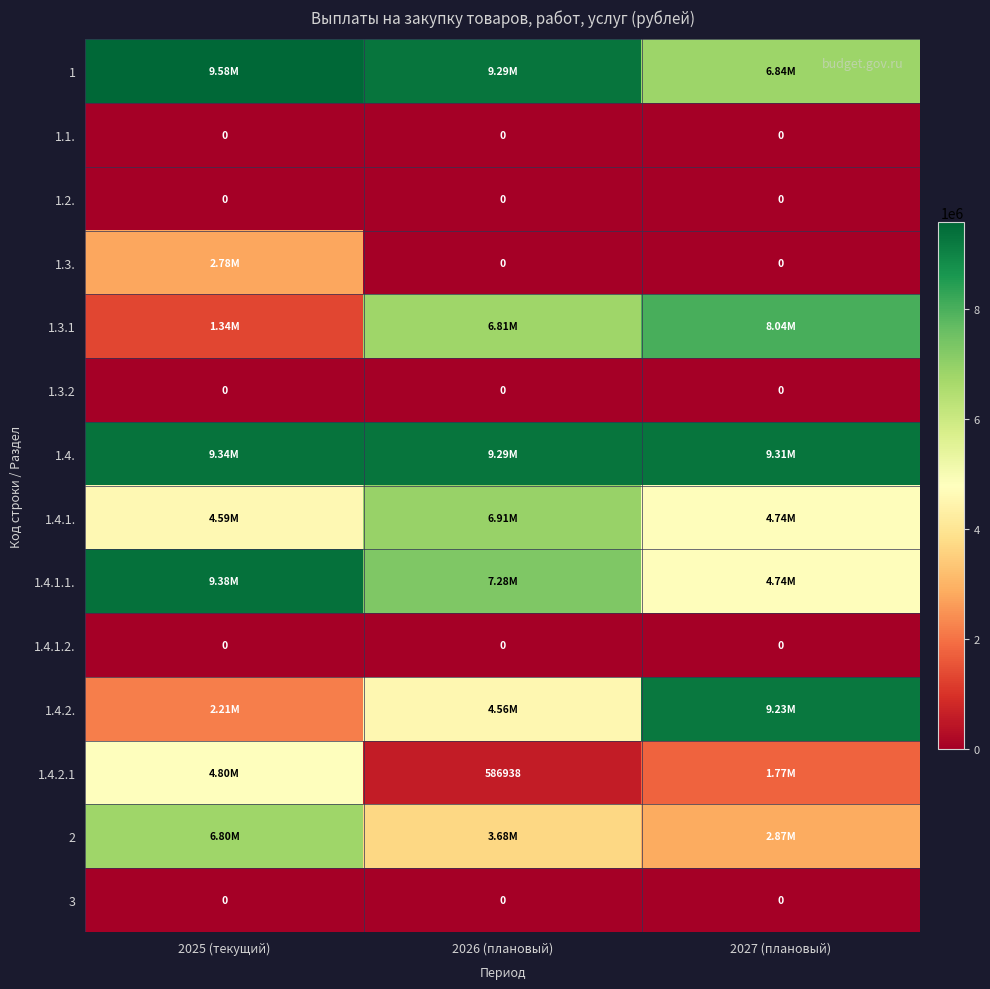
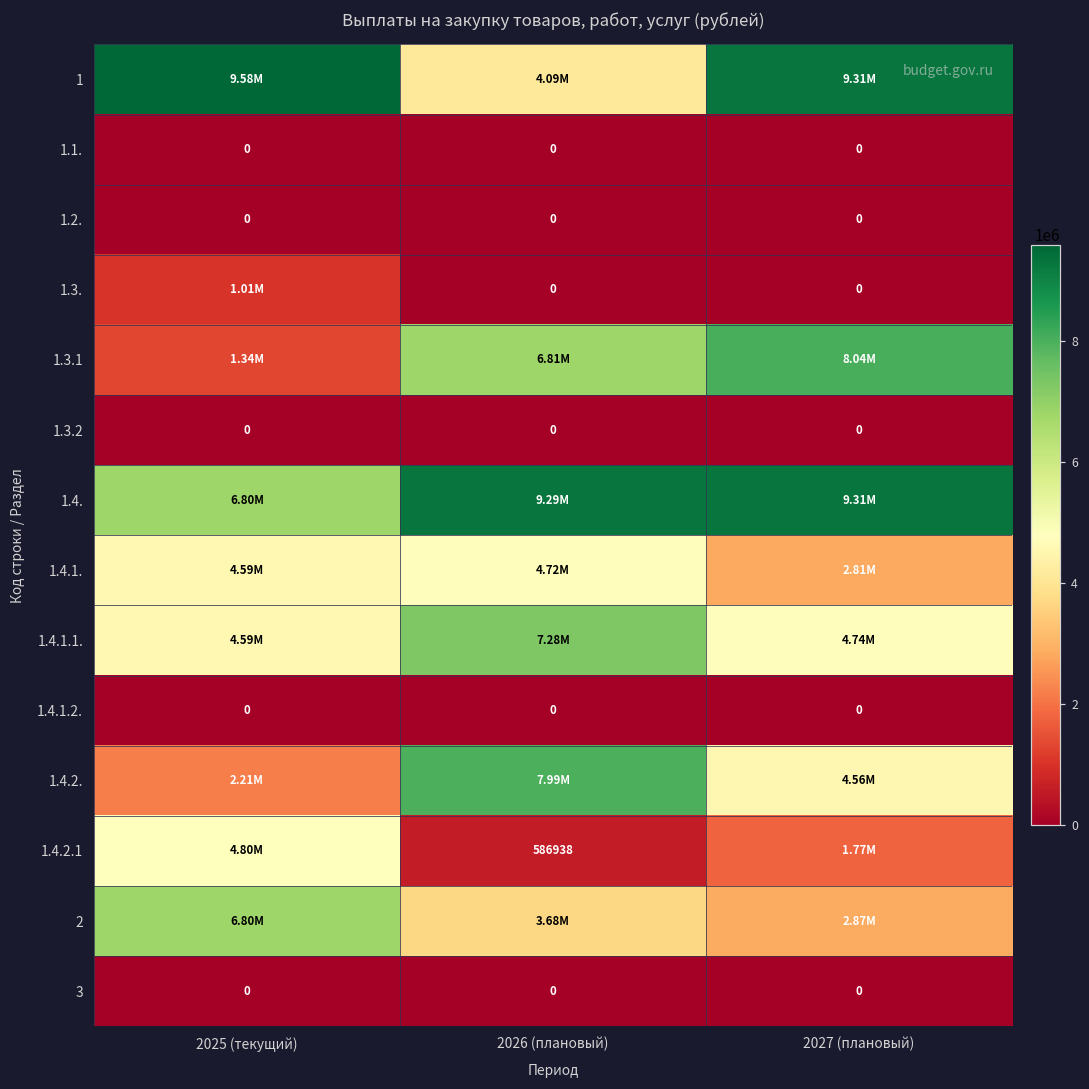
  {
    "1": {
      "2025 (текущий)": "9.58M",
-     "2026 (плановый)": "9.29M",
-     "2027 (плановый)": "6.84M"
+     "2026 (плановый)": "4.09M",
+     "2027 (плановый)": "9.31M"
    },
    "1.1.": {
      "2025 (текущий)": "0",
      "2026 (плановый)": "0",
      "2027 (плановый)": "0"
    },
    "1.2.": {
      "2025 (текущий)": "0",
      "2026 (плановый)": "0",
      "2027 (плановый)": "0"
    },
    "1.3.": {
-     "2025 (текущий)": "2.78M",
+     "2025 (текущий)": "1.01M",
      "2026 (плановый)": "0",
      "2027 (плановый)": "0"
    },
    "1.3.1": {
      "2025 (текущий)": "1.34M",
      "2026 (плановый)": "6.81M",
      "2027 (плановый)": "8.04M"
    },
    "1.3.2": {
      "2025 (текущий)": "0",
      "2026 (плановый)": "0",
      "2027 (плановый)": "0"
    },
    "1.4.": {
-     "2025 (текущий)": "9.34M",
+     "2025 (текущий)": "6.80M",
      "2026 (плановый)": "9.29M",
      "2027 (плановый)": "9.31M"
    },
    "1.4.1.": {
      "2025 (текущий)": "4.59M",
-     "2026 (плановый)": "6.91M",
-     "2027 (плановый)": "4.74M"
+     "2026 (плановый)": "4.72M",
+     "2027 (плановый)": "2.81M"
    },
    "1.4.1.1.": {
-     "2025 (текущий)": "9.38M",
+     "2025 (текущий)": "4.59M",
      "2026 (плановый)": "7.28M",
      "2027 (плановый)": "4.74M"
    },
    "1.4.1.2.": {
      "2025 (текущий)": "0",
      "2026 (плановый)": "0",
      "2027 (плановый)": "0"
    },
    "1.4.2.": {
      "2025 (текущий)": "2.21M",
-     "2026 (плановый)": "4.56M",
-     "2027 (плановый)": "9.23M"
+     "2026 (плановый)": "7.99M",
+     "2027 (плановый)": "4.56M"
    },
    "1.4.2.1": {
      "2025 (текущий)": "4.80M",
      "2026 (плановый)": "586938",
      "2027 (плановый)": "1.77M"
    },
    "2": {
      "2025 (текущий)": "6.80M",
      "2026 (плановый)": "3.68M",
      "2027 (плановый)": "2.87M"
    },
    "3": {
      "2025 (текущий)": "0",
      "2026 (плановый)": "0",
      "2027 (плановый)": "0"
    }
  }
